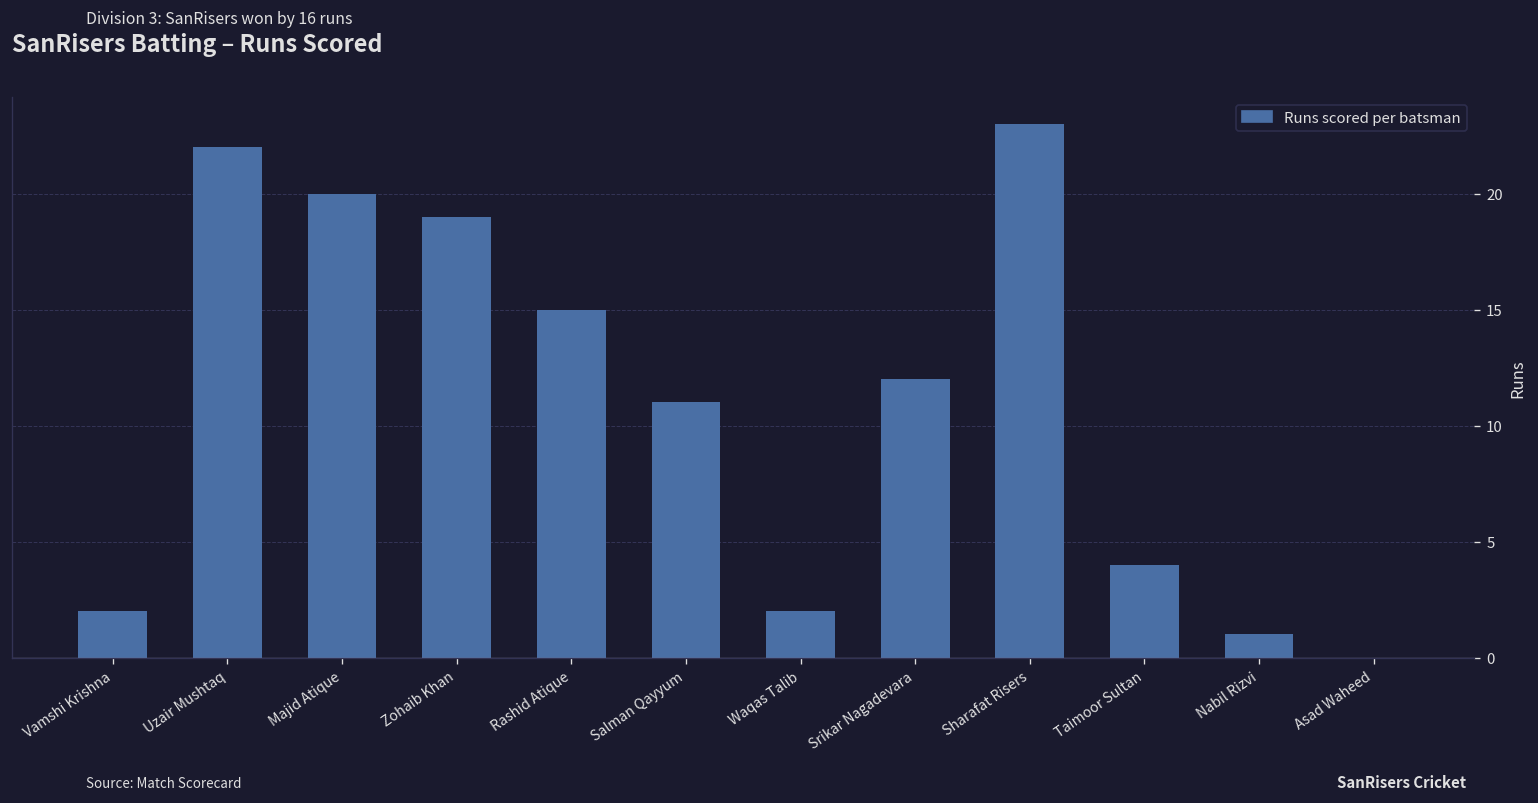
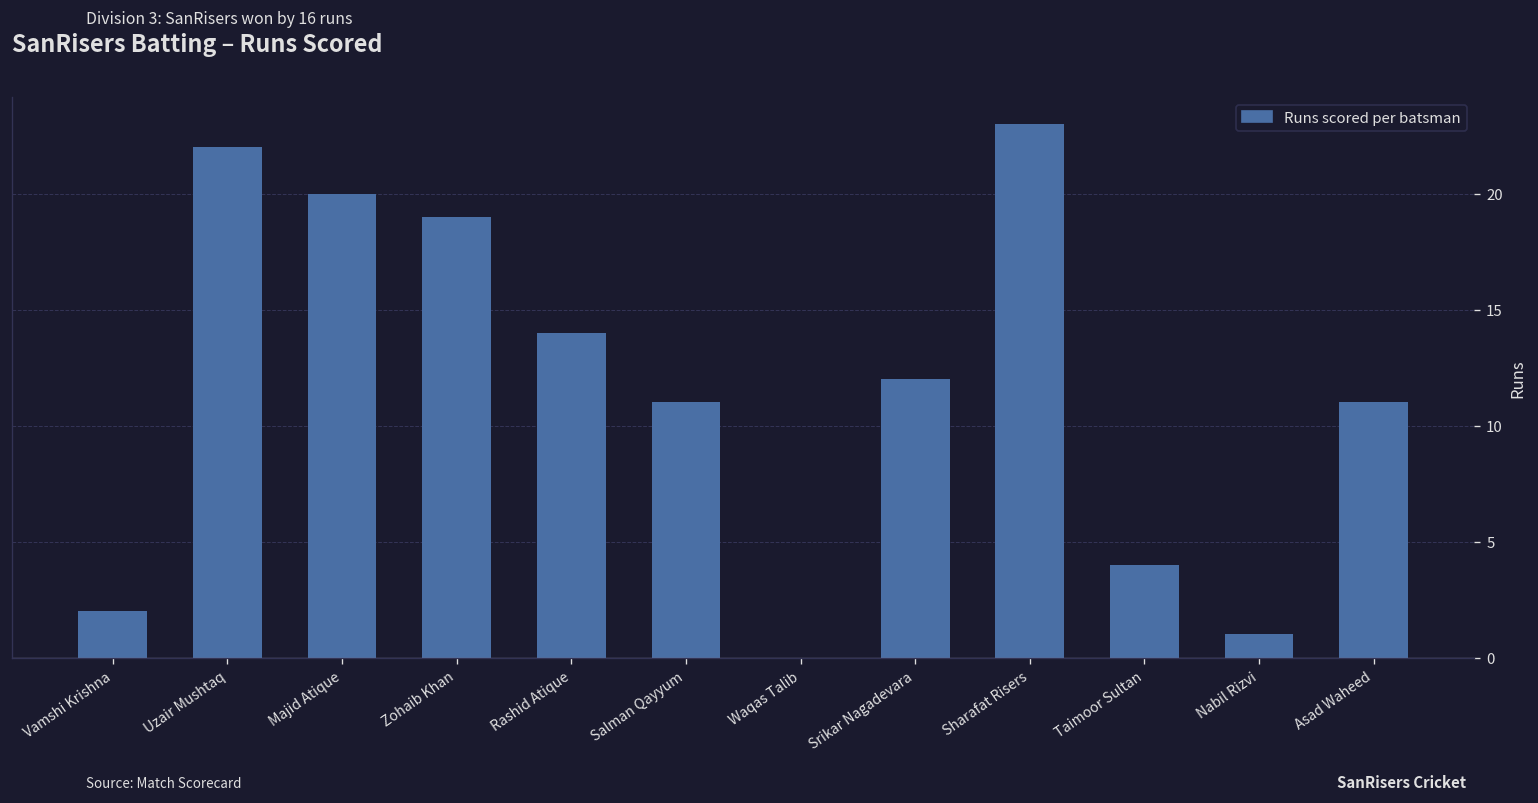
  {
    "Vamshi Krishna": 2,
    "Uzair Mushtaq": 22,
    "Majid Atique": 20,
    "Zohaib Khan": 19,
-   "Rashid Atique": 15,
+   "Rashid Atique": 14,
    "Salman Qayyum": 11,
-   "Waqas Talib": 2,
+   "Waqas Talib": 0,
    "Srikar Nagadevara": 12,
    "Sharafat Risers": 23,
    "Taimoor Sultan": 4,
    "Nabil Rizvi": 1,
-   "Asad Waheed": 0
+   "Asad Waheed": 11
  }
